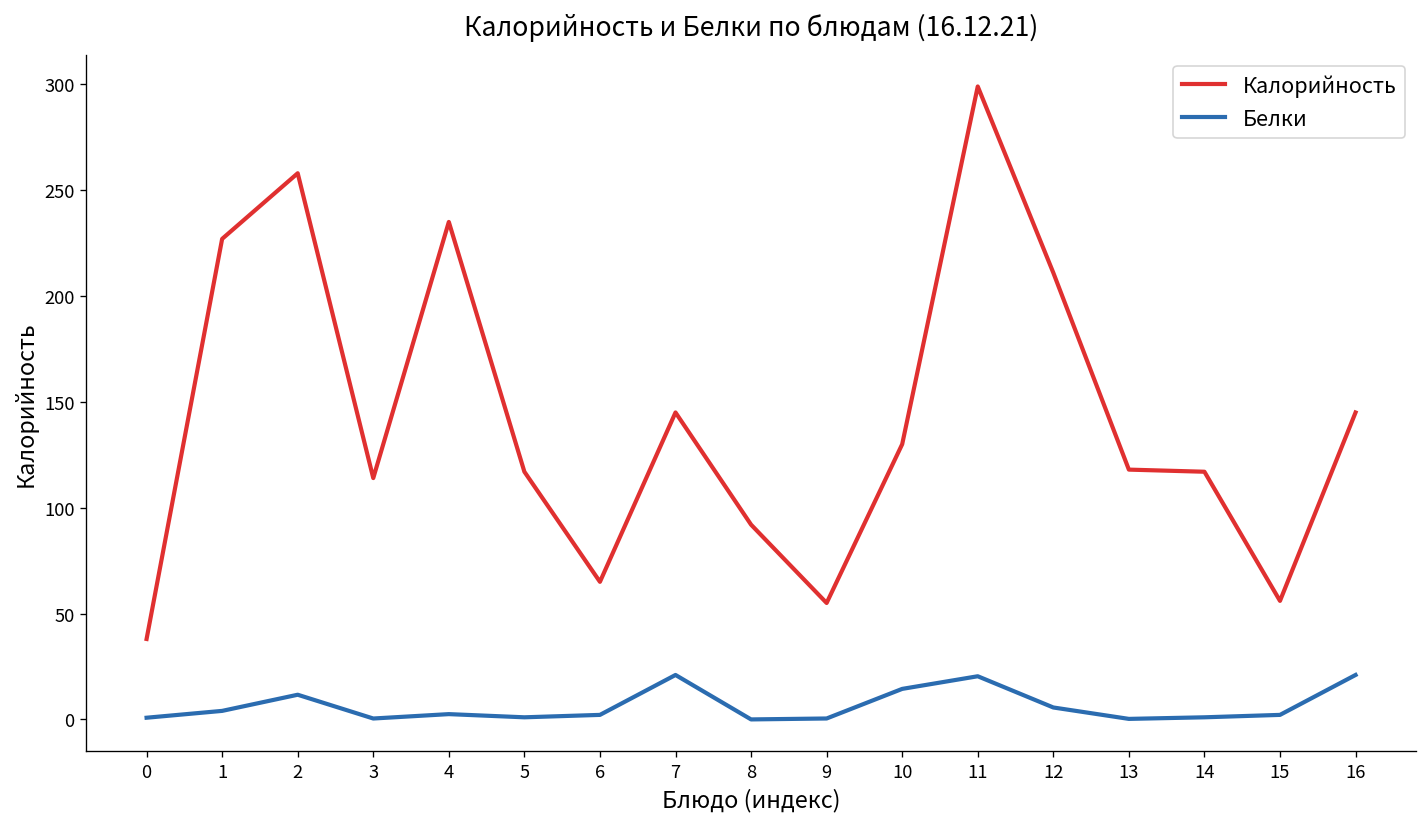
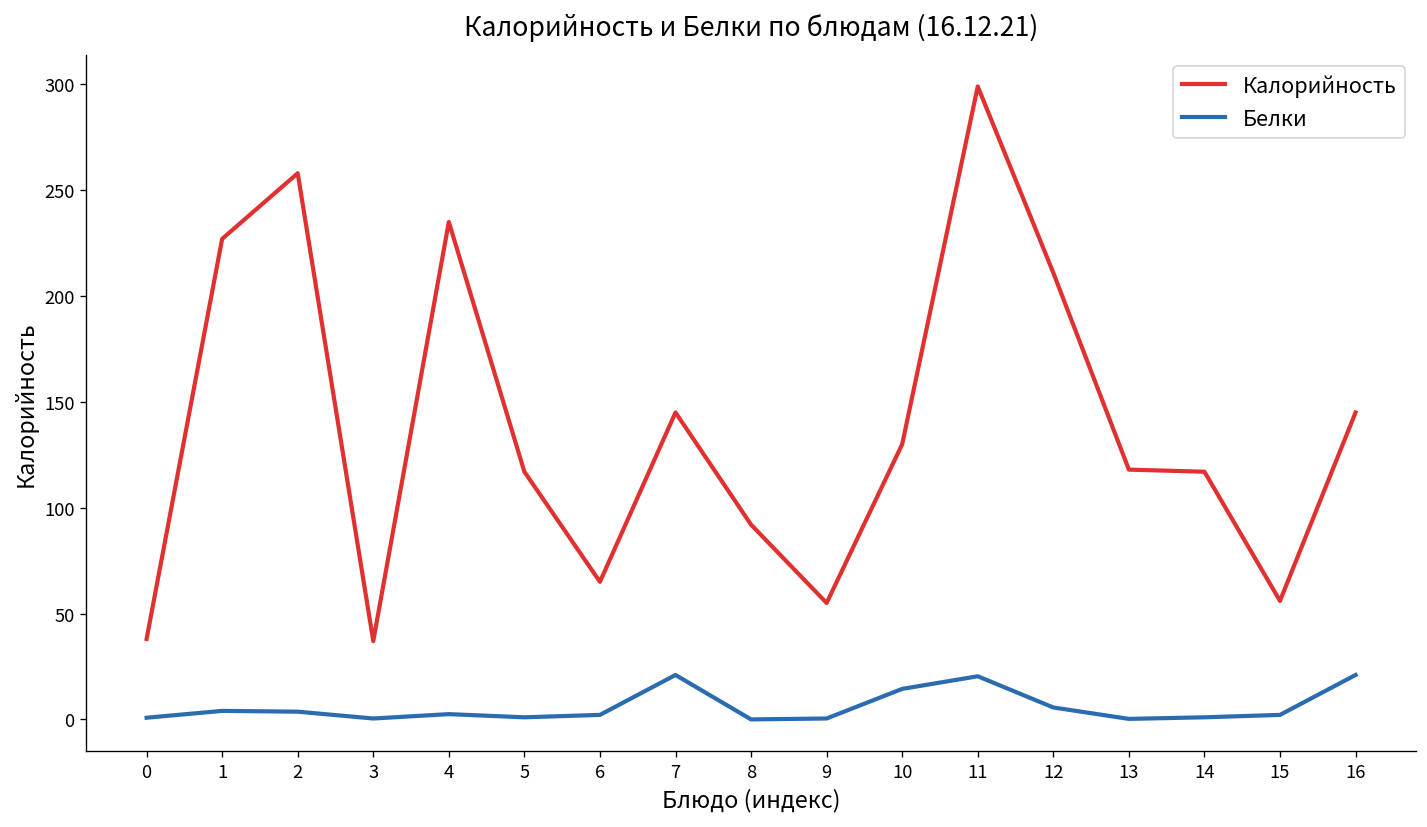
  {
    "Калорийность": {
      "0": 38,
      "1": 227,
      "2": 258,
-     "3": 114,
+     "3": 37,
      "4": 235,
      "5": 117,
      "6": 65,
      "7": 145,
      "8": 92,
      "9": 55,
      "10": 130,
      "11": 299,
      "12": 211,
      "13": 118,
      "14": 117,
      "15": 56,
      "16": 145
    },
    "Белки": {
      "0": 1,
      "1": 4,
-     "2": 12,
+     "2": 4,
      "3": 0,
      "4": 3,
      "5": 1,
      "6": 2,
      "7": 21,
      "8": 0,
      "9": 0,
      "10": 14,
      "11": 20,
      "12": 6,
      "13": 0,
      "14": 1,
      "15": 2,
      "16": 21
    }
  }
